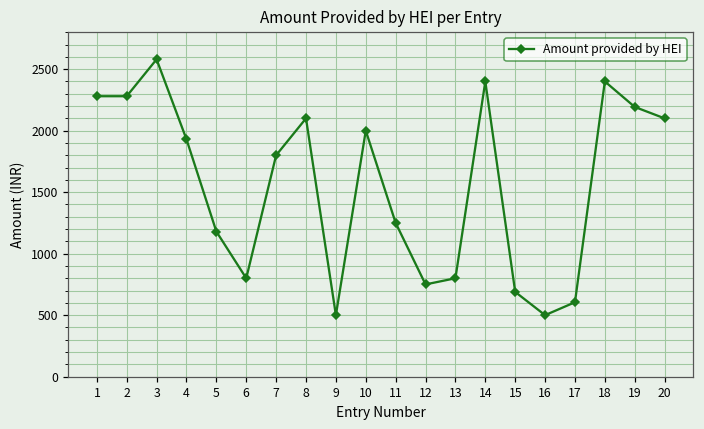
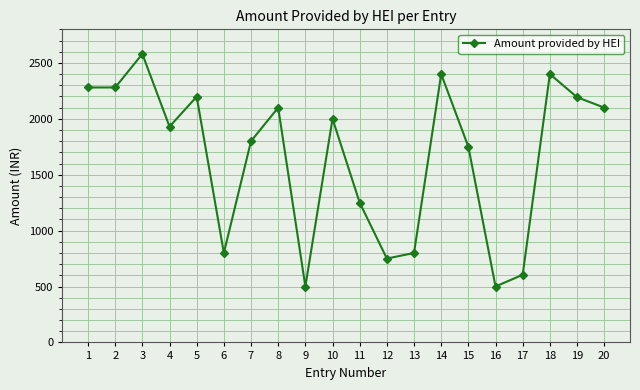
  {
    "1": 2280,
    "2": 2280,
    "3": 2580,
    "4": 1930,
-   "5": 1180,
+   "5": 2200,
    "6": 800,
    "7": 1800,
    "8": 2100,
    "9": 500,
    "10": 2000,
    "11": 1250,
    "12": 750,
    "13": 800,
    "14": 2400,
-   "15": 690,
+   "15": 1750,
    "16": 500,
    "17": 610,
    "18": 2400,
    "19": 2190,
    "20": 2100
  }
